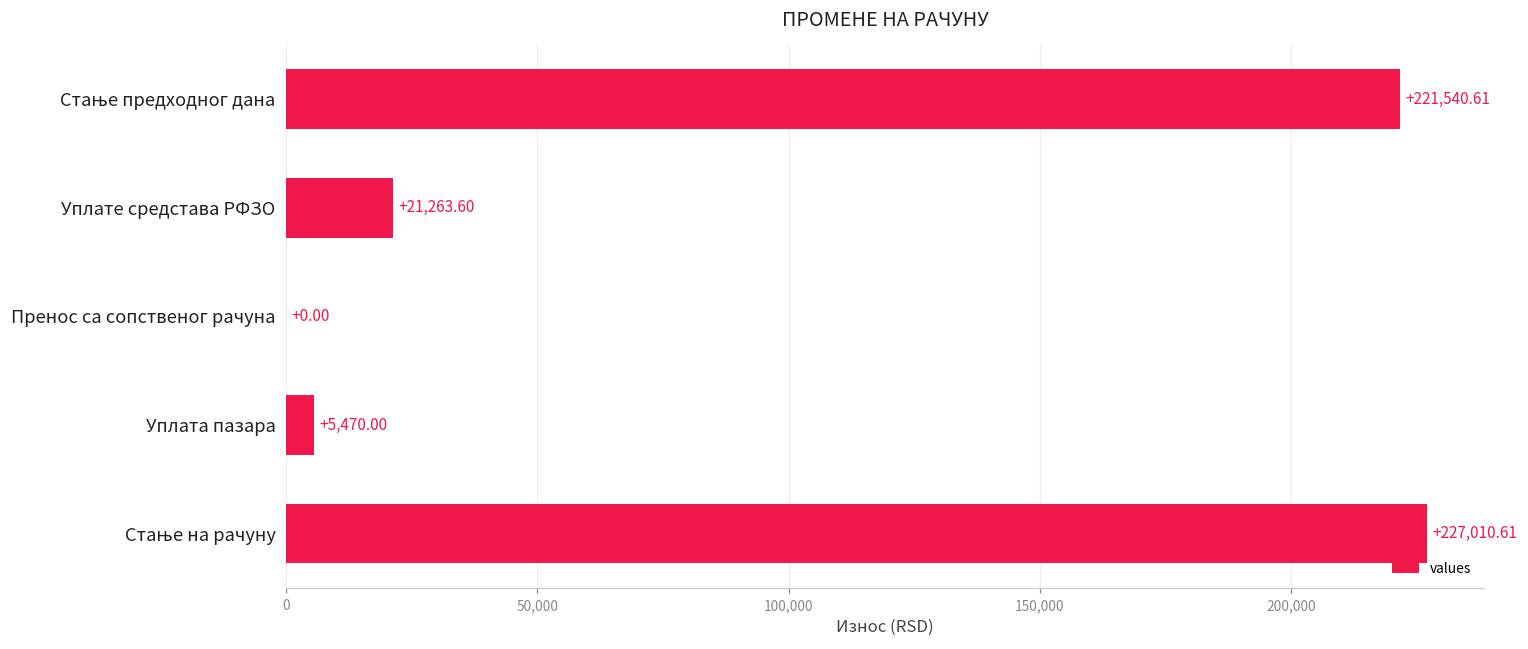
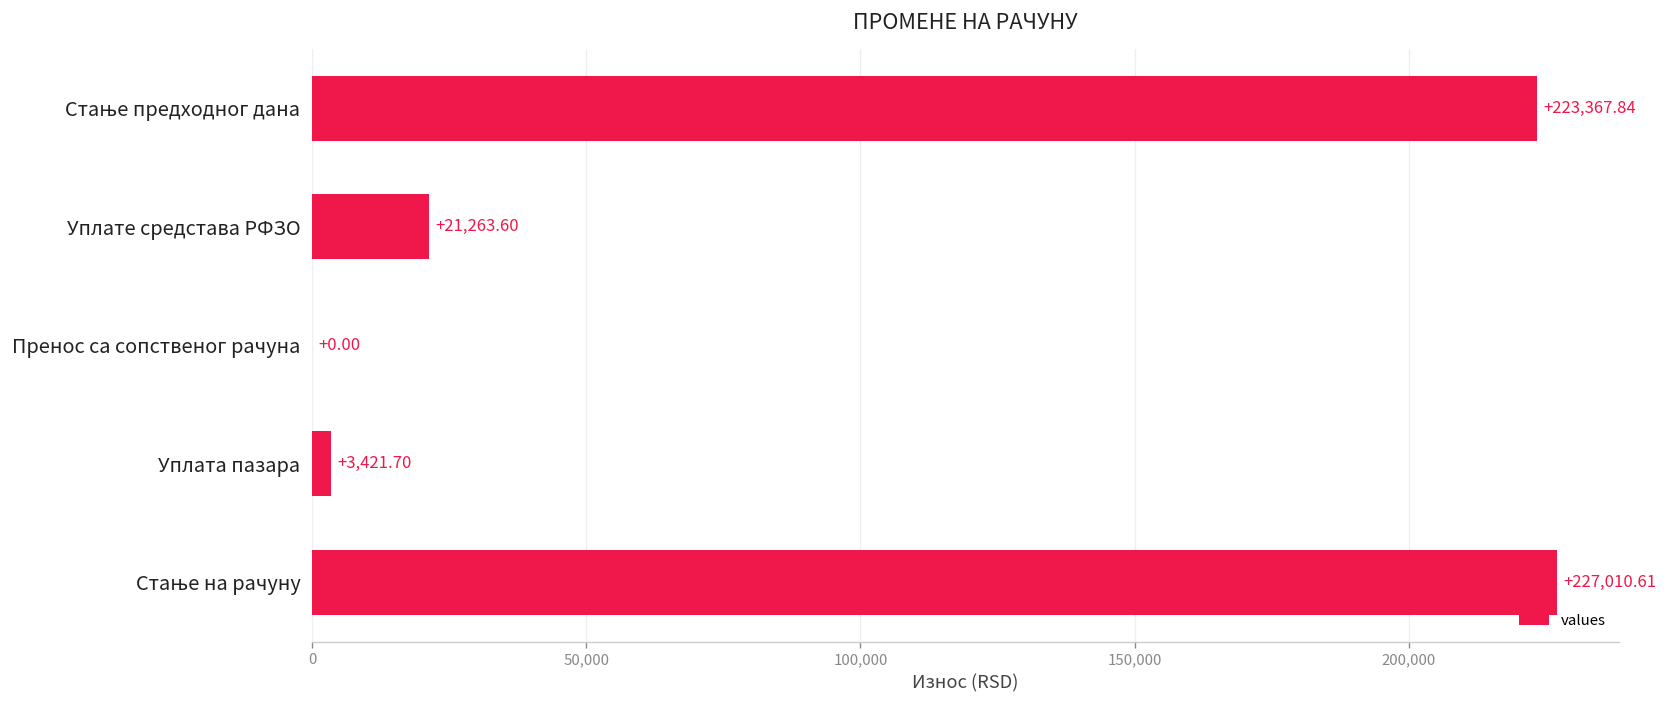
  {
-   "Стање предходног дана": "+221,540.61",
+   "Стање предходног дана": "+223,367.84",
    "Уплате средстава РФЗО": "+21,263.60",
    "Пренос са сопственог рачуна": "+0.00",
-   "Уплата пазара": "+5,470.00",
+   "Уплата пазара": "+3,421.70",
    "Стање на рачуну": "+227,010.61"
  }
